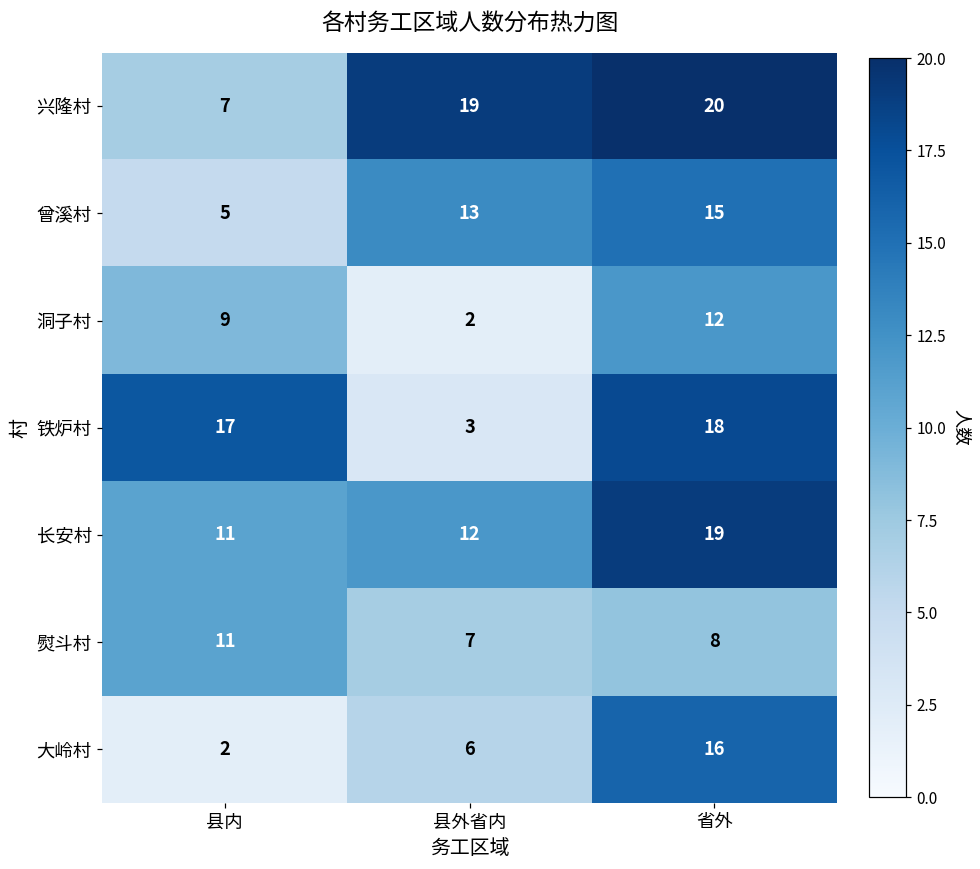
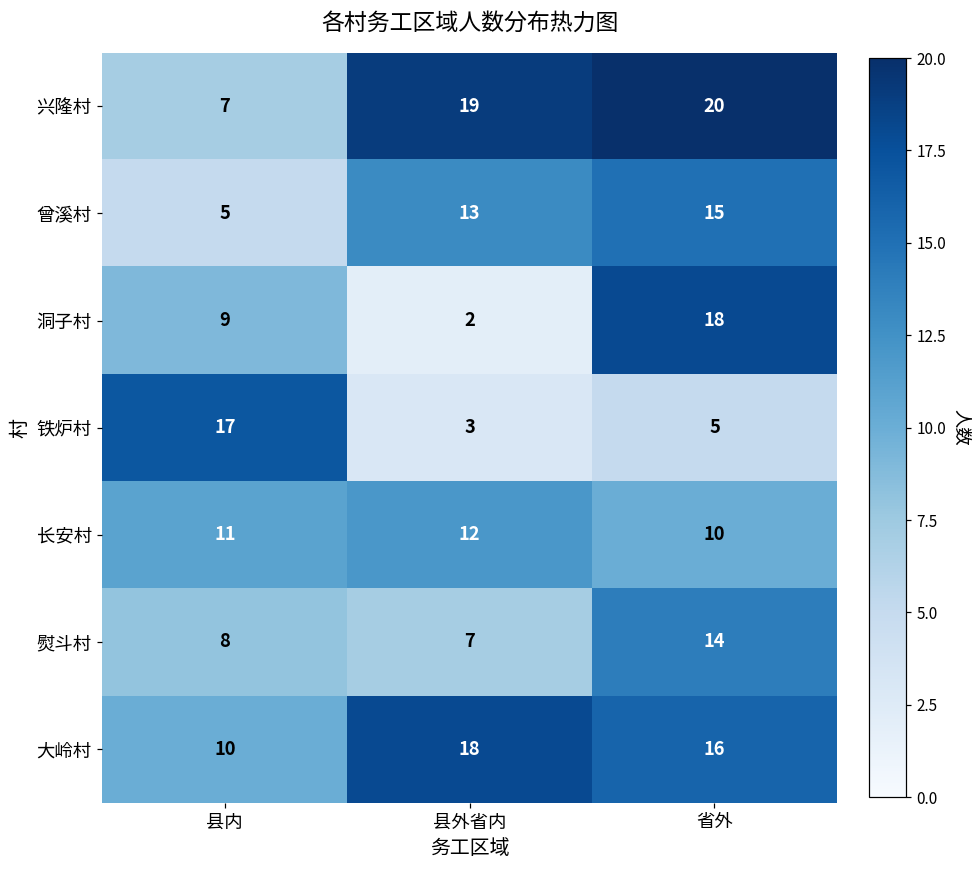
  {
    "兴隆村": {
      "县内": 7,
      "县外省内": 19,
      "省外": 20
    },
    "曾溪村": {
      "县内": 5,
      "县外省内": 13,
      "省外": 15
    },
    "洞子村": {
      "县内": 9,
      "县外省内": 2,
-     "省外": 12
+     "省外": 18
    },
    "铁炉村": {
      "县内": 17,
      "县外省内": 3,
-     "省外": 18
+     "省外": 5
    },
    "长安村": {
      "县内": 11,
      "县外省内": 12,
-     "省外": 19
+     "省外": 10
    },
    "熨斗村": {
-     "县内": 11,
+     "县内": 8,
      "县外省内": 7,
-     "省外": 8
+     "省外": 14
    },
    "大岭村": {
-     "县内": 2,
-     "县外省内": 6,
+     "县内": 10,
+     "县外省内": 18,
      "省外": 16
    }
  }
